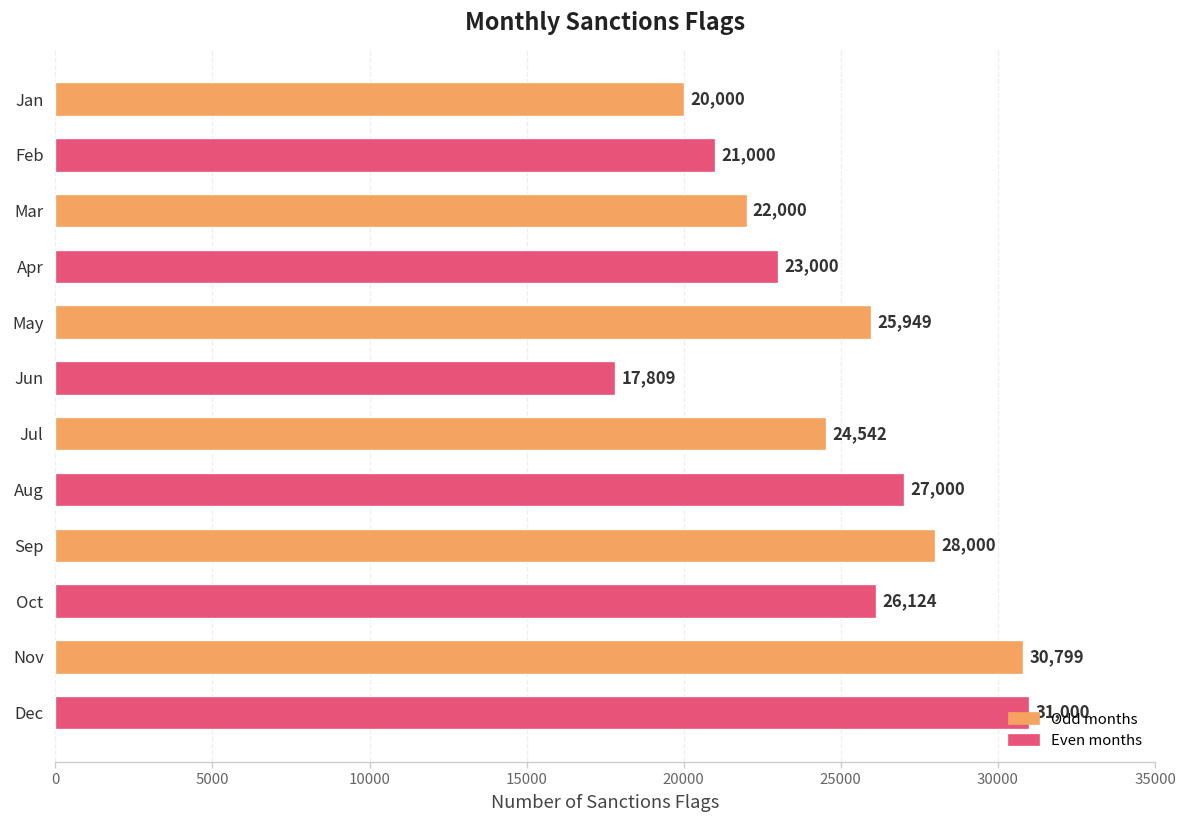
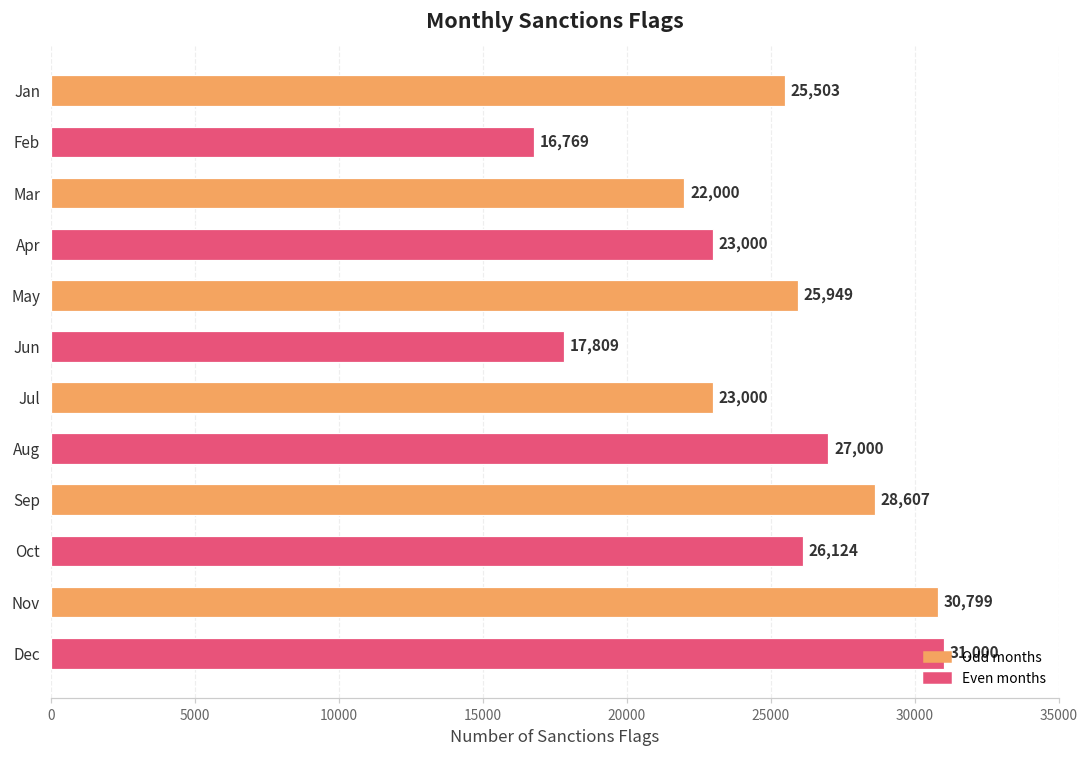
  {
-   "Jan": "20,000",
-   "Feb": "21,000",
+   "Jan": "25,503",
+   "Feb": "16,769",
    "Mar": "22,000",
    "Apr": "23,000",
    "May": "25,949",
    "Jun": "17,809",
-   "Jul": "24,542",
+   "Jul": "23,000",
    "Aug": "27,000",
-   "Sep": "28,000",
+   "Sep": "28,607",
    "Oct": "26,124",
    "Nov": "30,799",
    "Dec": "31,000"
  }
